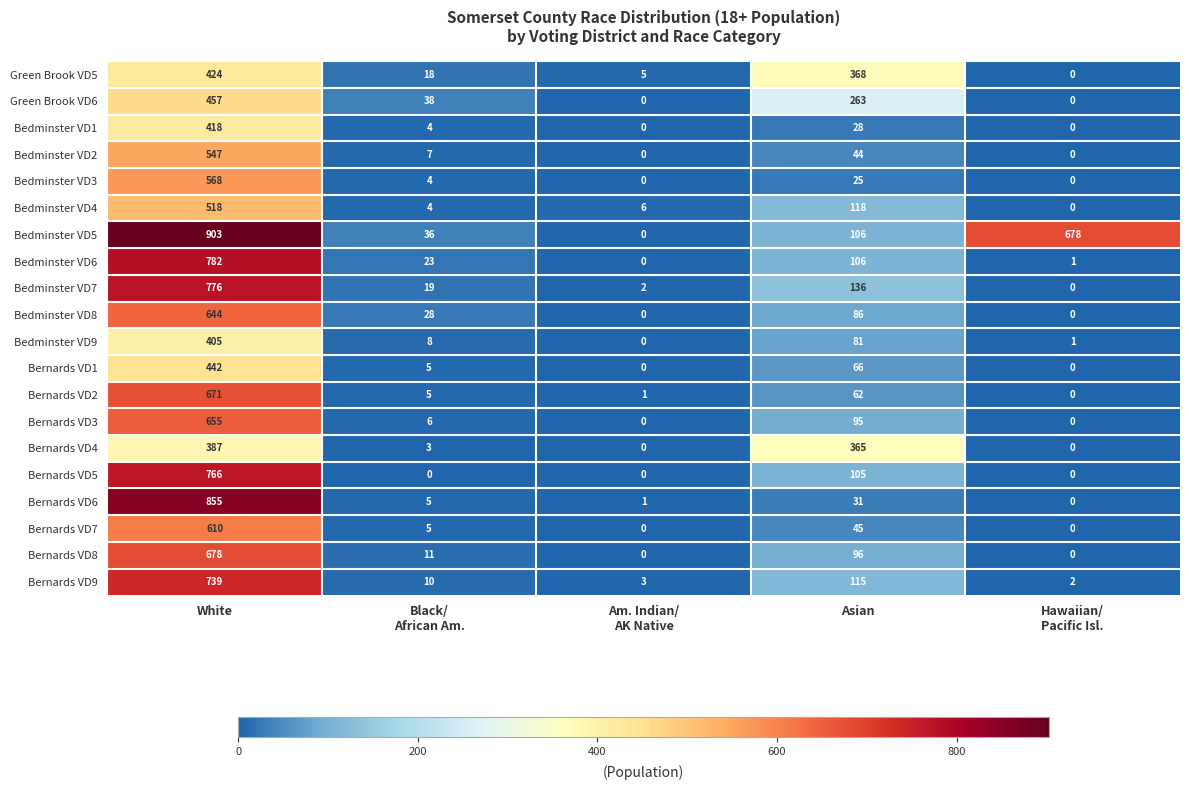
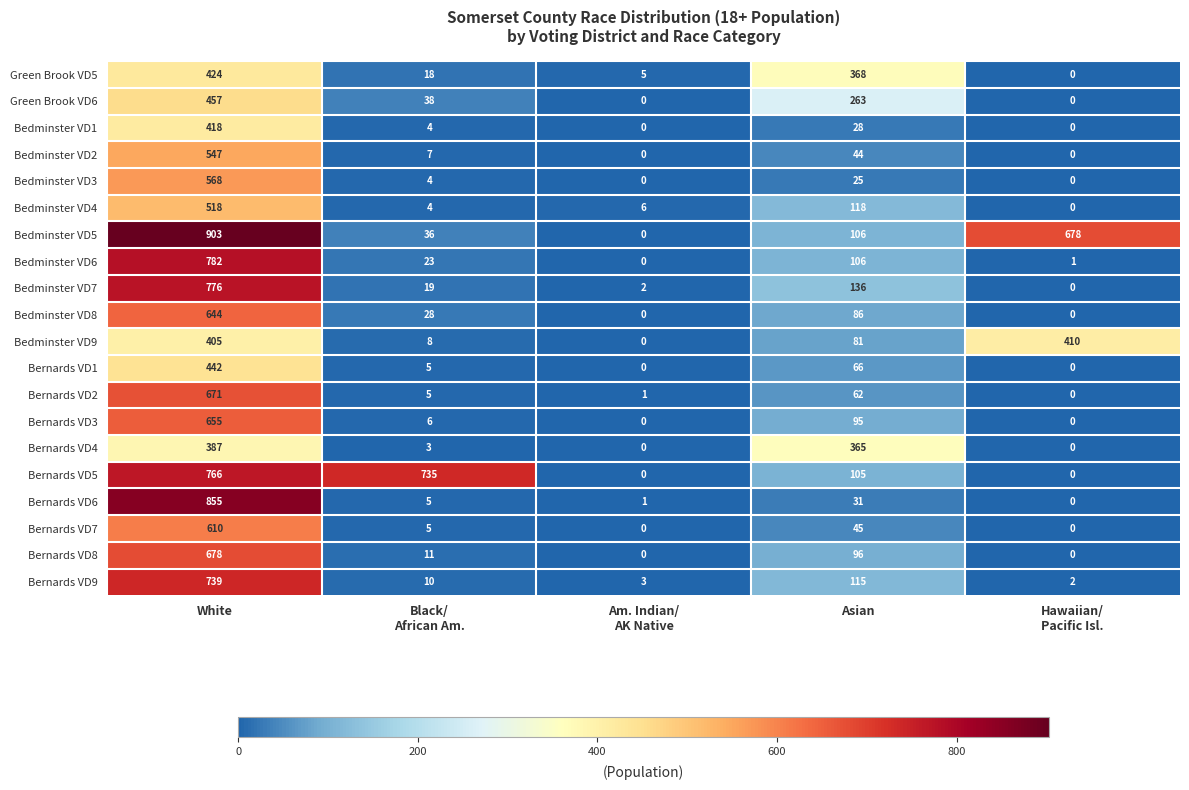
  {
    "Green Brook VD5": {
      "White": 424,
      "Black/ African Am.": 18,
      "Am. Indian/ AK Native": 5,
      "Asian": 368,
      "Hawaiian/ Pacific Isl.": 0
    },
    "Green Brook VD6": {
      "White": 457,
      "Black/ African Am.": 38,
      "Am. Indian/ AK Native": 0,
      "Asian": 263,
      "Hawaiian/ Pacific Isl.": 0
    },
    "Bedminster VD1": {
      "White": 418,
      "Black/ African Am.": 4,
      "Am. Indian/ AK Native": 0,
      "Asian": 28,
      "Hawaiian/ Pacific Isl.": 0
    },
    "Bedminster VD2": {
      "White": 547,
      "Black/ African Am.": 7,
      "Am. Indian/ AK Native": 0,
      "Asian": 44,
      "Hawaiian/ Pacific Isl.": 0
    },
    "Bedminster VD3": {
      "White": 568,
      "Black/ African Am.": 4,
      "Am. Indian/ AK Native": 0,
      "Asian": 25,
      "Hawaiian/ Pacific Isl.": 0
    },
    "Bedminster VD4": {
      "White": 518,
      "Black/ African Am.": 4,
      "Am. Indian/ AK Native": 6,
      "Asian": 118,
      "Hawaiian/ Pacific Isl.": 0
    },
    "Bedminster VD5": {
      "White": 903,
      "Black/ African Am.": 36,
      "Am. Indian/ AK Native": 0,
      "Asian": 106,
      "Hawaiian/ Pacific Isl.": 678
    },
    "Bedminster VD6": {
      "White": 782,
      "Black/ African Am.": 23,
      "Am. Indian/ AK Native": 0,
      "Asian": 106,
      "Hawaiian/ Pacific Isl.": 1
    },
    "Bedminster VD7": {
      "White": 776,
      "Black/ African Am.": 19,
      "Am. Indian/ AK Native": 2,
      "Asian": 136,
      "Hawaiian/ Pacific Isl.": 0
    },
    "Bedminster VD8": {
      "White": 644,
      "Black/ African Am.": 28,
      "Am. Indian/ AK Native": 0,
      "Asian": 86,
      "Hawaiian/ Pacific Isl.": 0
    },
    "Bedminster VD9": {
      "White": 405,
      "Black/ African Am.": 8,
      "Am. Indian/ AK Native": 0,
      "Asian": 81,
-     "Hawaiian/ Pacific Isl.": 1
+     "Hawaiian/ Pacific Isl.": 410
    },
    "Bernards VD1": {
      "White": 442,
      "Black/ African Am.": 5,
      "Am. Indian/ AK Native": 0,
      "Asian": 66,
      "Hawaiian/ Pacific Isl.": 0
    },
    "Bernards VD2": {
      "White": 671,
      "Black/ African Am.": 5,
      "Am. Indian/ AK Native": 1,
      "Asian": 62,
      "Hawaiian/ Pacific Isl.": 0
    },
    "Bernards VD3": {
      "White": 655,
      "Black/ African Am.": 6,
      "Am. Indian/ AK Native": 0,
      "Asian": 95,
      "Hawaiian/ Pacific Isl.": 0
    },
    "Bernards VD4": {
      "White": 387,
      "Black/ African Am.": 3,
      "Am. Indian/ AK Native": 0,
      "Asian": 365,
      "Hawaiian/ Pacific Isl.": 0
    },
    "Bernards VD5": {
      "White": 766,
-     "Black/ African Am.": 0,
+     "Black/ African Am.": 735,
      "Am. Indian/ AK Native": 0,
      "Asian": 105,
      "Hawaiian/ Pacific Isl.": 0
    },
    "Bernards VD6": {
      "White": 855,
      "Black/ African Am.": 5,
      "Am. Indian/ AK Native": 1,
      "Asian": 31,
      "Hawaiian/ Pacific Isl.": 0
    },
    "Bernards VD7": {
      "White": 610,
      "Black/ African Am.": 5,
      "Am. Indian/ AK Native": 0,
      "Asian": 45,
      "Hawaiian/ Pacific Isl.": 0
    },
    "Bernards VD8": {
      "White": 678,
      "Black/ African Am.": 11,
      "Am. Indian/ AK Native": 0,
      "Asian": 96,
      "Hawaiian/ Pacific Isl.": 0
    },
    "Bernards VD9": {
      "White": 739,
      "Black/ African Am.": 10,
      "Am. Indian/ AK Native": 3,
      "Asian": 115,
      "Hawaiian/ Pacific Isl.": 2
    }
  }
